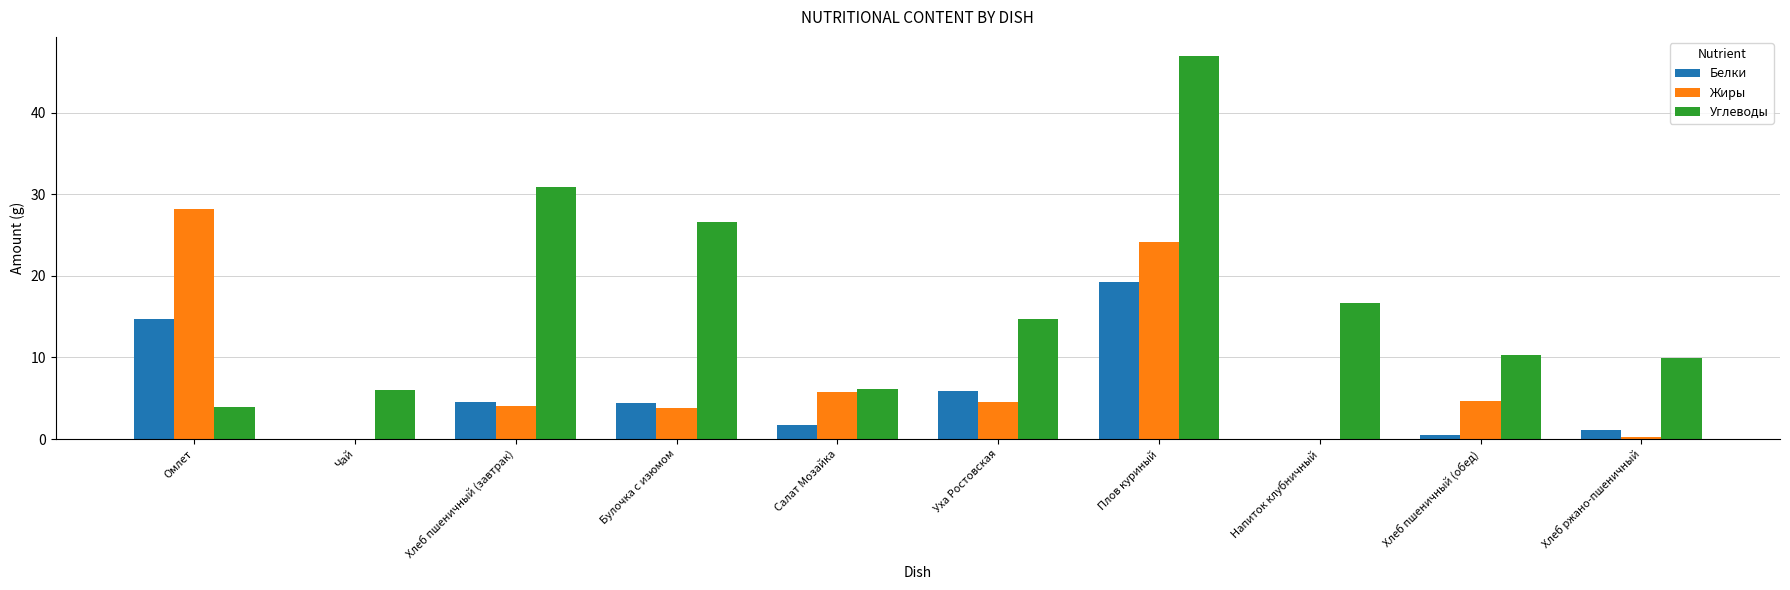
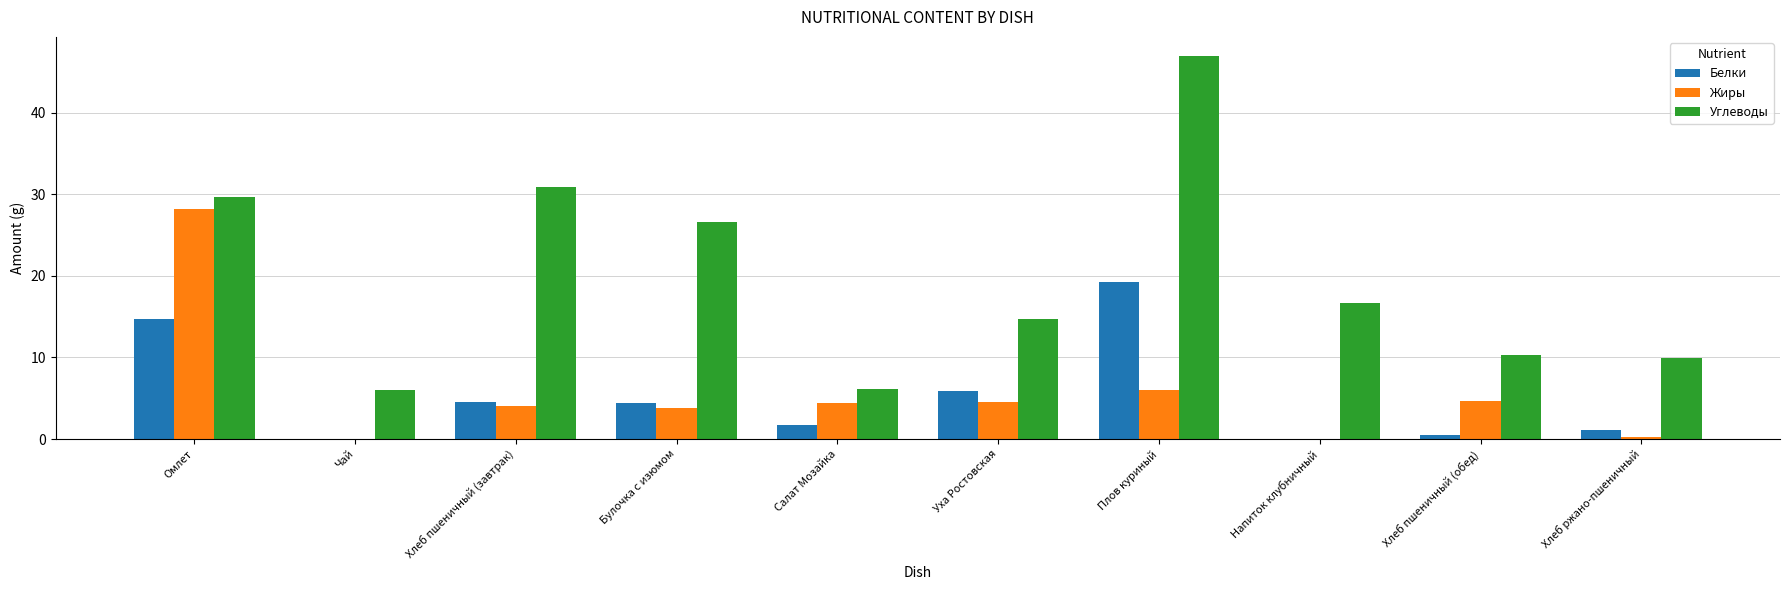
  {
    "Белки": {
      "Омлет": 15,
      "Чай": 0,
      "Хлеб пшеничный (завтрак)": 5,
      "Булочка с изюмом": 4,
      "Салат Мозайка": 2,
      "Уха Ростовская": 6,
      "Плов куриный": 19,
      "Хлеб пшеничный (обед)": 1,
      "Хлеб ржано-пшеничный": 1
    },
    "Жиры": {
      "Омлет": 28,
      "Чай": 0,
      "Хлеб пшеничный (завтрак)": 4,
      "Булочка с изюмом": 4,
-     "Салат Мозайка": 6,
+     "Салат Мозайка": 4,
      "Уха Ростовская": 4,
-     "Плов куриный": 24,
+     "Плов куриный": 6,
      "Хлеб пшеничный (обед)": 5
    },
    "Углеводы": {
-     "Омлет": 4,
+     "Омлет": 30,
      "Чай": 6,
      "Хлеб пшеничный (завтрак)": 31,
      "Булочка с изюмом": 27,
      "Салат Мозайка": 6,
      "Уха Ростовская": 15,
      "Плов куриный": 47,
      "Напиток клубничный": 17,
      "Хлеб пшеничный (обед)": 10,
      "Хлеб ржано-пшеничный": 10
    }
  }
